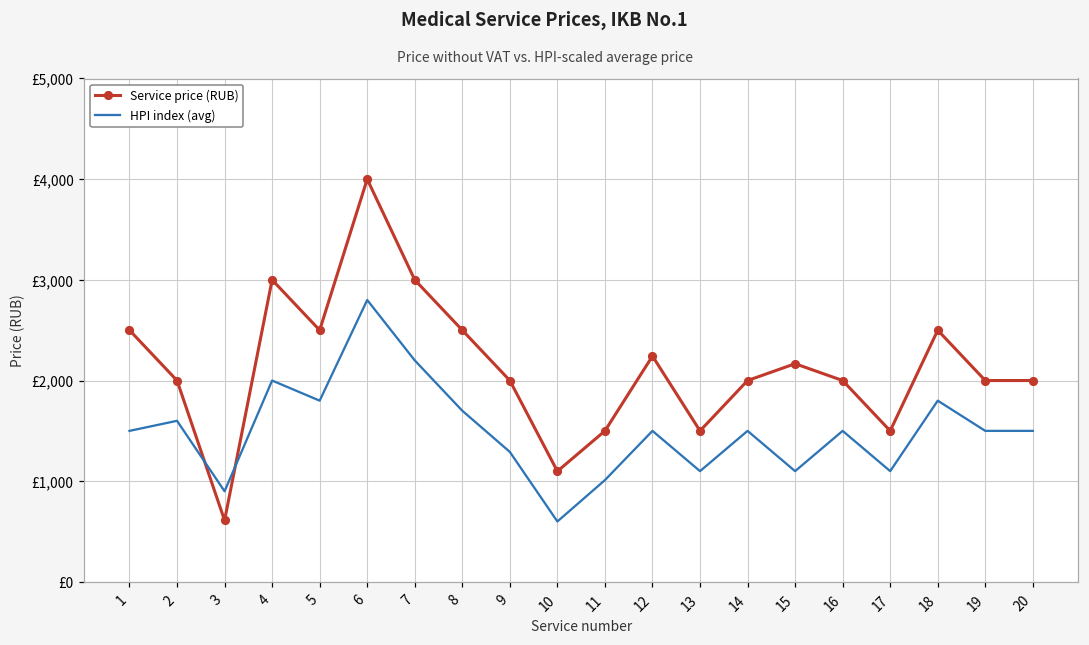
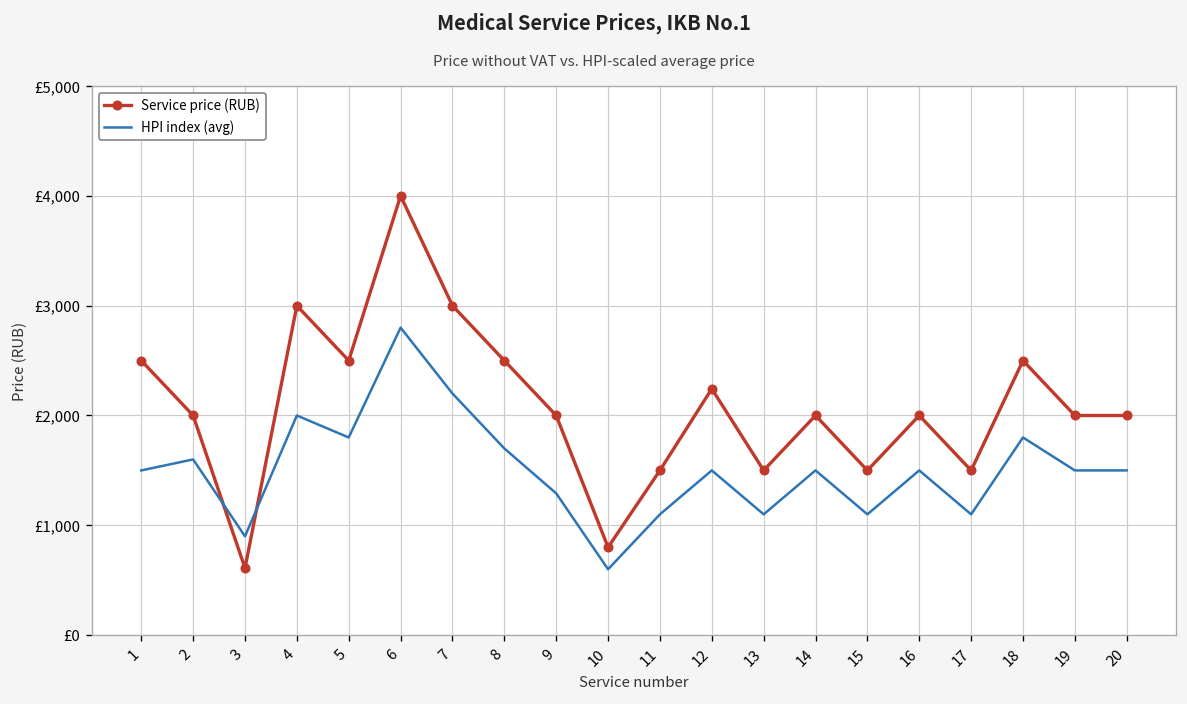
  {
    "Service price (RUB)": {
      "1": "£2,500",
      "2": "£2,000",
      "3": "£600",
      "4": "£3,000",
      "5": "£2,500",
      "6": "£4,000",
      "7": "£3,000",
      "8": "£2,500",
      "9": "£2,000",
-     "10": "£1,100",
+     "10": "£800",
      "11": "£1,500",
      "12": "£2,200",
      "13": "£1,500",
      "14": "£2,000",
-     "15": "£2,200",
+     "15": "£1,500",
      "16": "£2,000",
      "17": "£1,500",
      "18": "£2,500",
      "19": "£2,000",
      "20": "£2,000"
    },
    "HPI index (avg)": {
      "1": "£1,500",
      "2": "£1,600",
      "3": "£900",
      "4": "£2,000",
      "5": "£1,800",
      "6": "£2,800",
      "7": "£2,200",
      "8": "£1,700",
      "9": "£1,300",
      "10": "£600",
-     "11": "£1,000",
+     "11": "£1,100",
      "12": "£1,500",
      "13": "£1,100",
      "14": "£1,500",
      "15": "£1,100",
      "16": "£1,500",
      "17": "£1,100",
      "18": "£1,800",
      "19": "£1,500",
      "20": "£1,500"
    }
  }
